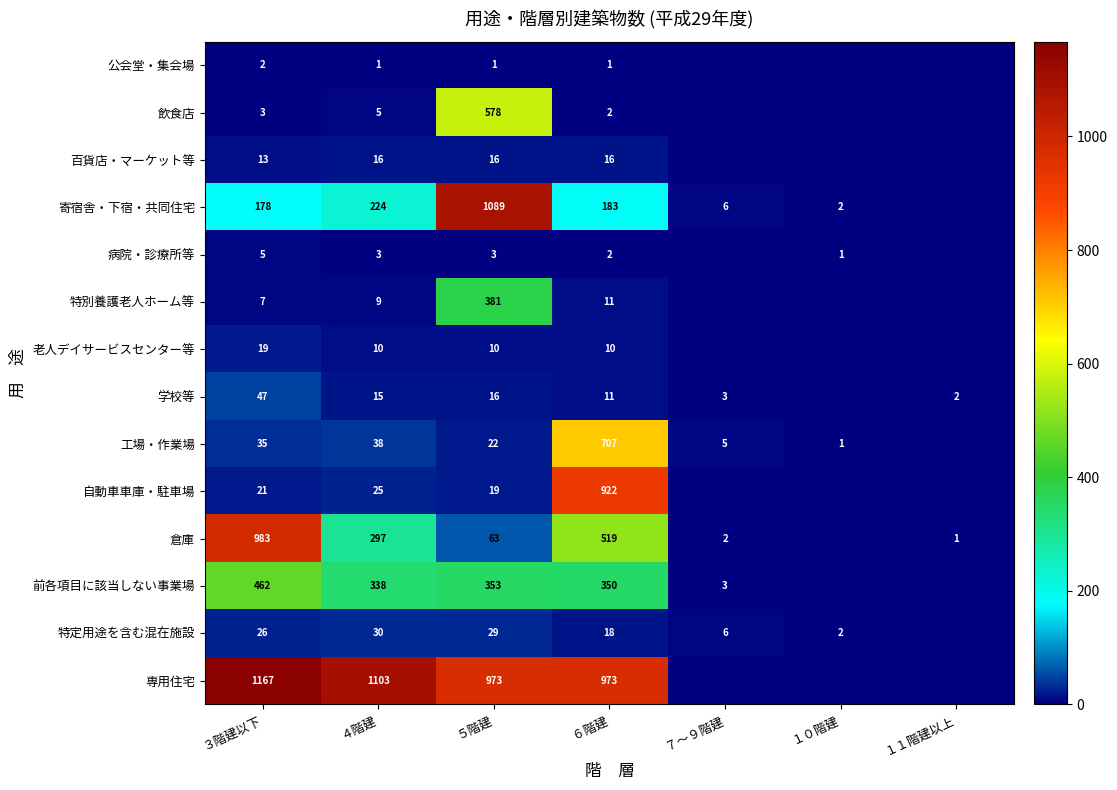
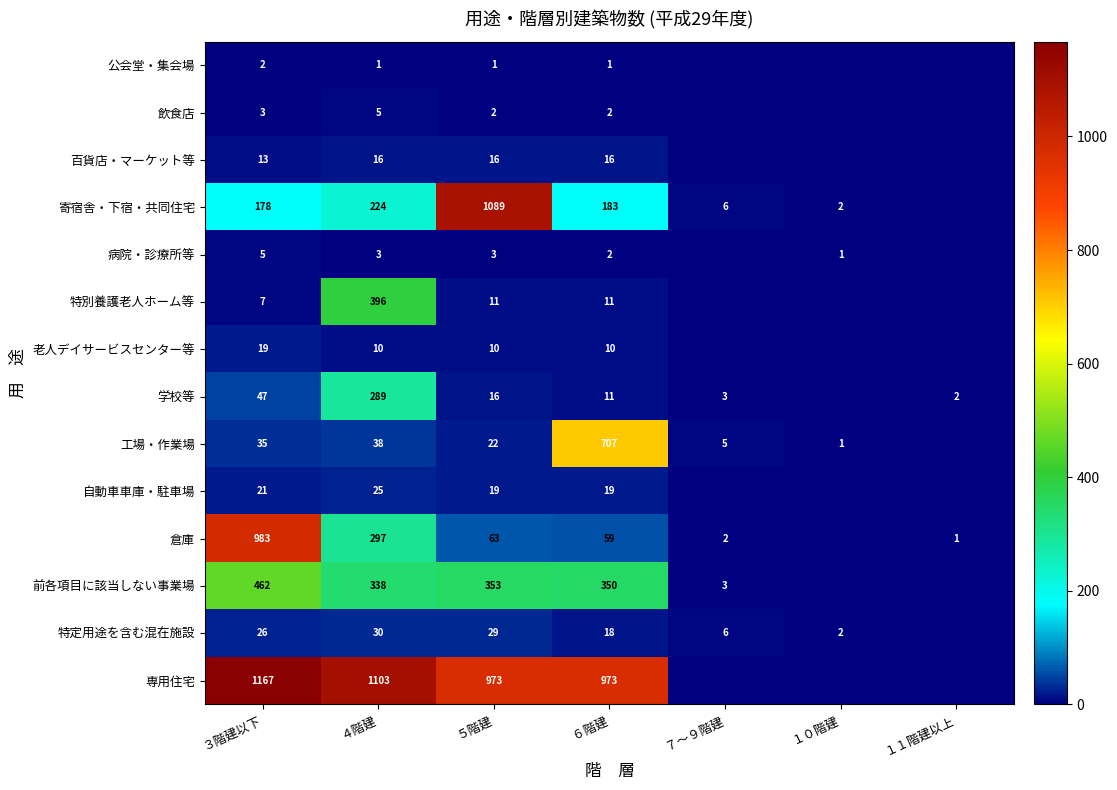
  {
    "公会堂・集会場": {
      "３階建以下": 2,
      "４階建": 1,
      "５階建": 1,
      "６階建": 1
    },
    "飲食店": {
      "３階建以下": 3,
      "４階建": 5,
-     "５階建": 578,
+     "５階建": 2,
      "６階建": 2
    },
    "百貨店・マーケット等": {
      "３階建以下": 13,
      "４階建": 16,
      "５階建": 16,
      "６階建": 16
    },
    "寄宿舎・下宿・共同住宅": {
      "３階建以下": 178,
      "４階建": 224,
      "５階建": 1089,
      "６階建": 183,
      "７～９階建": 6,
      "１０階建": 2
    },
    "病院・診療所等": {
      "３階建以下": 5,
      "４階建": 3,
      "５階建": 3,
      "６階建": 2,
      "１０階建": 1
    },
    "特別養護老人ホーム等": {
      "３階建以下": 7,
-     "４階建": 9,
-     "５階建": 381,
+     "４階建": 396,
+     "５階建": 11,
      "６階建": 11
    },
    "老人デイサービスセンター等": {
      "３階建以下": 19,
      "４階建": 10,
      "５階建": 10,
      "６階建": 10
    },
    "学校等": {
      "３階建以下": 47,
-     "４階建": 15,
+     "４階建": 289,
      "５階建": 16,
      "６階建": 11,
      "７～９階建": 3,
      "１１階建以上": 2
    },
    "工場・作業場": {
      "３階建以下": 35,
      "４階建": 38,
      "５階建": 22,
      "６階建": 707,
      "７～９階建": 5,
      "１０階建": 1
    },
    "自動車車庫・駐車場": {
      "３階建以下": 21,
      "４階建": 25,
      "５階建": 19,
-     "６階建": 922
+     "６階建": 19
    },
    "倉庫": {
      "３階建以下": 983,
      "４階建": 297,
      "５階建": 63,
-     "６階建": 519,
+     "６階建": 59,
      "７～９階建": 2,
      "１１階建以上": 1
    },
    "前各項目に該当しない事業場": {
      "３階建以下": 462,
      "４階建": 338,
      "５階建": 353,
      "６階建": 350,
      "７～９階建": 3
    },
    "特定用途を含む混在施設": {
      "３階建以下": 26,
      "４階建": 30,
      "５階建": 29,
      "６階建": 18,
      "７～９階建": 6,
      "１０階建": 2
    },
    "専用住宅": {
      "３階建以下": 1167,
      "４階建": 1103,
      "５階建": 973,
      "６階建": 973
    }
  }
